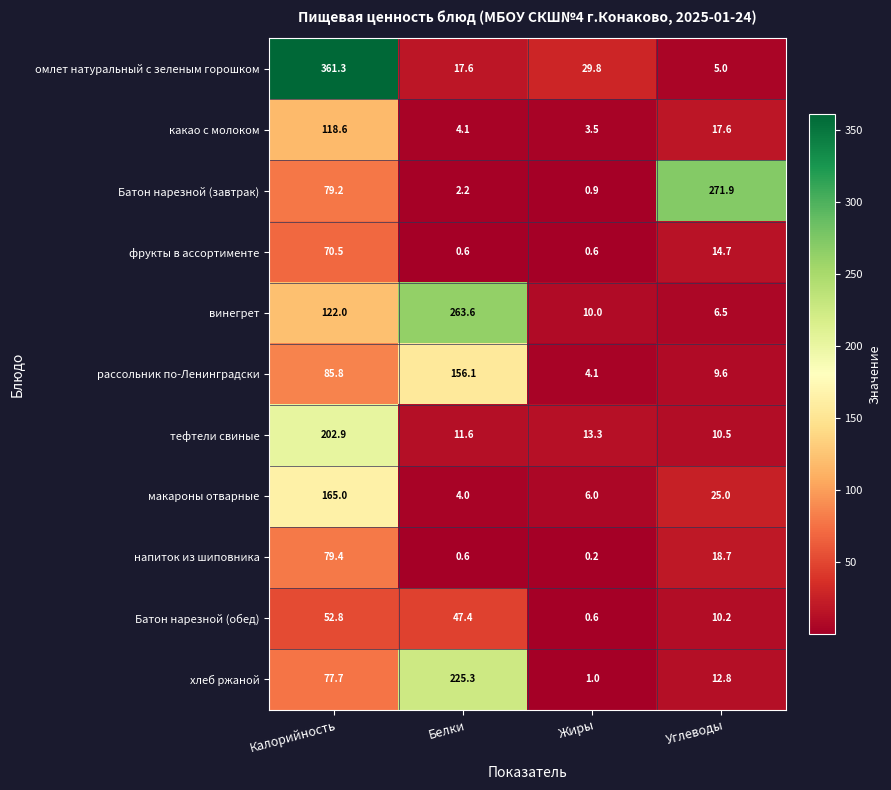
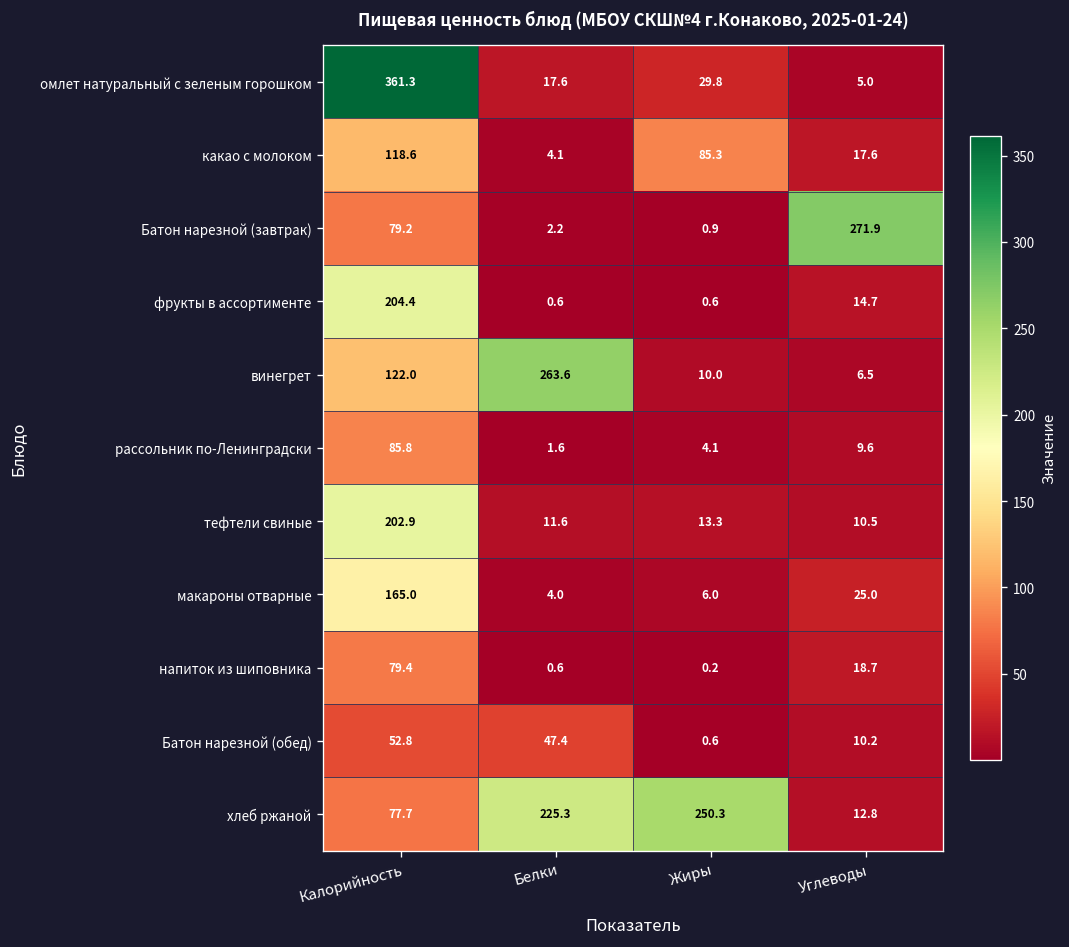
  {
    "омлет натуральный с зеленым горошком": {
      "Калорийность": 361.3,
      "Белки": 17.6,
      "Жиры": 29.8,
      "Углеводы": 5.0
    },
    "какао с молоком": {
      "Калорийность": 118.6,
      "Белки": 4.1,
-     "Жиры": 3.5,
+     "Жиры": 85.3,
      "Углеводы": 17.6
    },
    "Батон нарезной (завтрак)": {
      "Калорийность": 79.2,
      "Белки": 2.2,
      "Жиры": 0.9,
      "Углеводы": 271.9
    },
    "фрукты в ассортименте": {
-     "Калорийность": 70.5,
+     "Калорийность": 204.4,
      "Белки": 0.6,
      "Жиры": 0.6,
      "Углеводы": 14.7
    },
    "винегрет": {
      "Калорийность": 122.0,
      "Белки": 263.6,
      "Жиры": 10.0,
      "Углеводы": 6.5
    },
    "рассольник по-Ленинградски": {
      "Калорийность": 85.8,
-     "Белки": 156.1,
+     "Белки": 1.6,
      "Жиры": 4.1,
      "Углеводы": 9.6
    },
    "тефтели свиные": {
      "Калорийность": 202.9,
      "Белки": 11.6,
      "Жиры": 13.3,
      "Углеводы": 10.5
    },
    "макароны отварные": {
      "Калорийность": 165.0,
      "Белки": 4.0,
      "Жиры": 6.0,
      "Углеводы": 25.0
    },
    "напиток из шиповника": {
      "Калорийность": 79.4,
      "Белки": 0.6,
      "Жиры": 0.2,
      "Углеводы": 18.7
    },
    "Батон нарезной (обед)": {
      "Калорийность": 52.8,
      "Белки": 47.4,
      "Жиры": 0.6,
      "Углеводы": 10.2
    },
    "хлеб ржаной": {
      "Калорийность": 77.7,
      "Белки": 225.3,
-     "Жиры": 1.0,
+     "Жиры": 250.3,
      "Углеводы": 12.8
    }
  }
